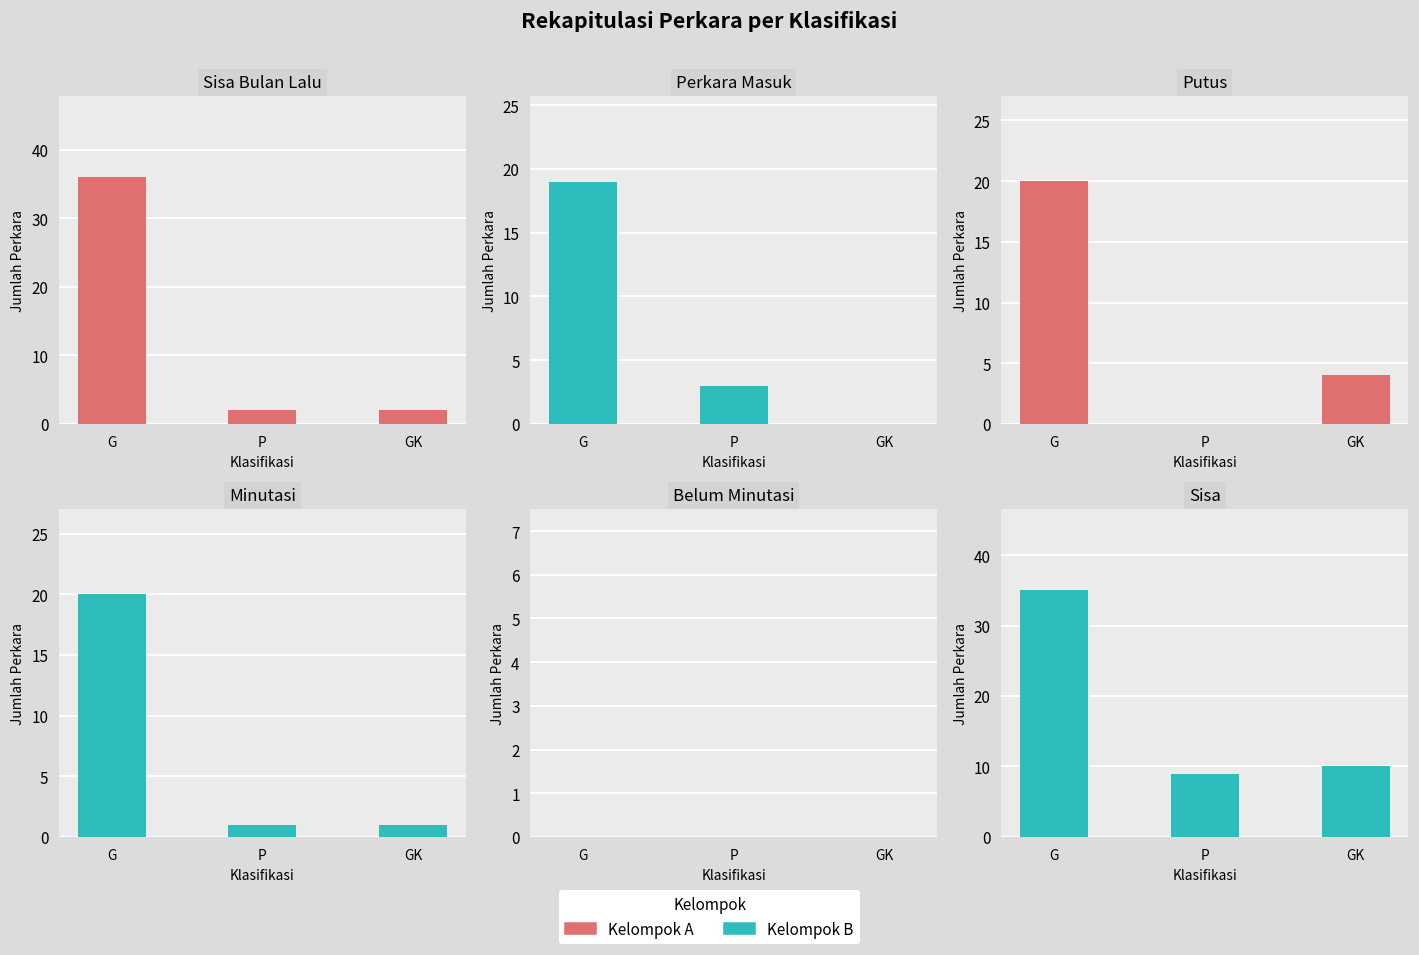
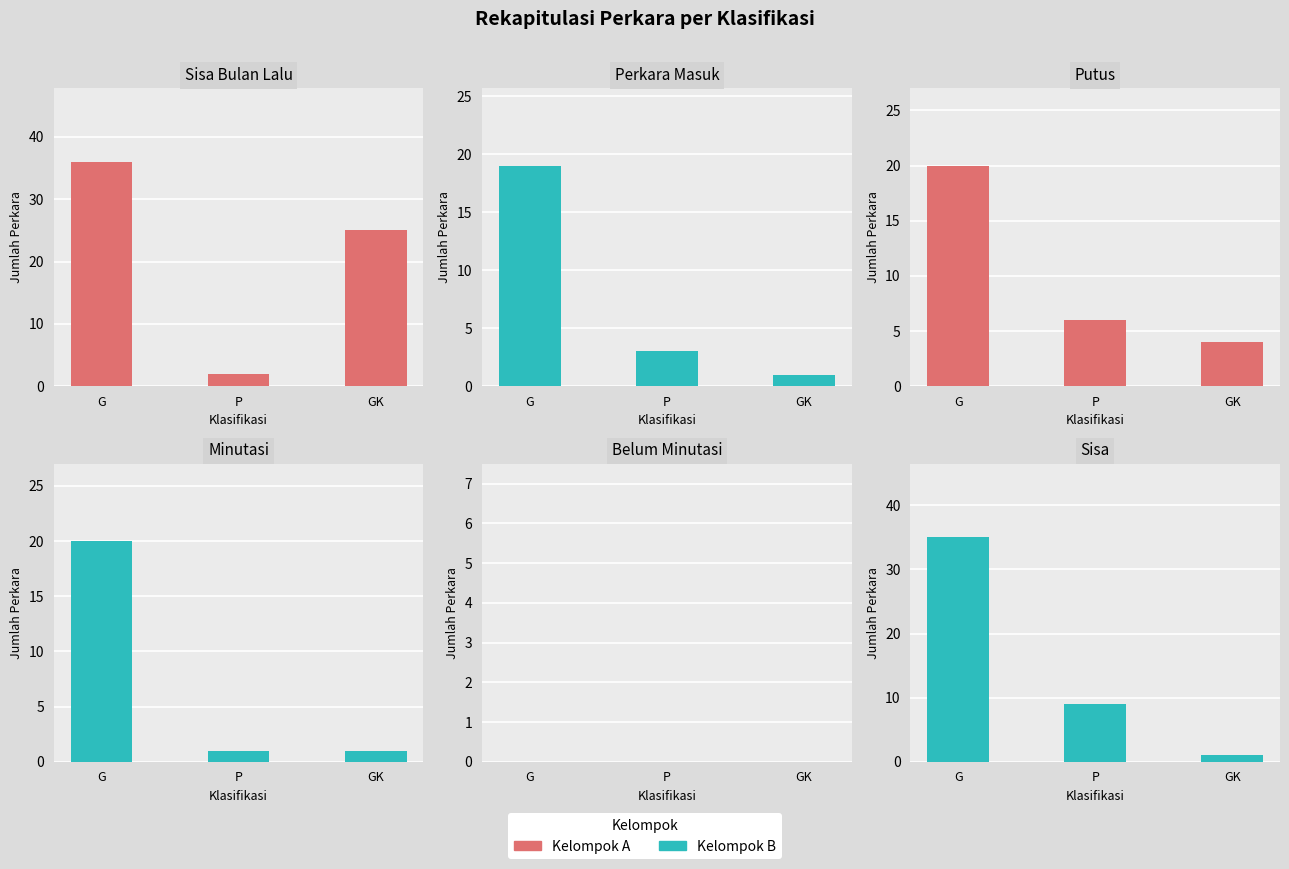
  {
    "Sisa Bulan Lalu": {
      "G": 36,
      "P": 2,
-     "GK": 2
+     "GK": 25
    },
    "Perkara Masuk": {
      "G": 19,
      "P": 3,
-     "GK": 0
+     "GK": 1
    },
    "Putus": {
      "G": 20,
-     "P": 0,
+     "P": 6,
      "GK": 4
    },
    "Minutasi": {
      "G": 20.0,
      "P": 1.0,
      "GK": 1.0
    },
    "Belum Minutasi": {
      "G": 0.0,
      "P": 0.0,
      "GK": 0.0
    },
    "Sisa": {
      "G": 35,
      "P": 9,
-     "GK": 10
+     "GK": 1
    }
  }
